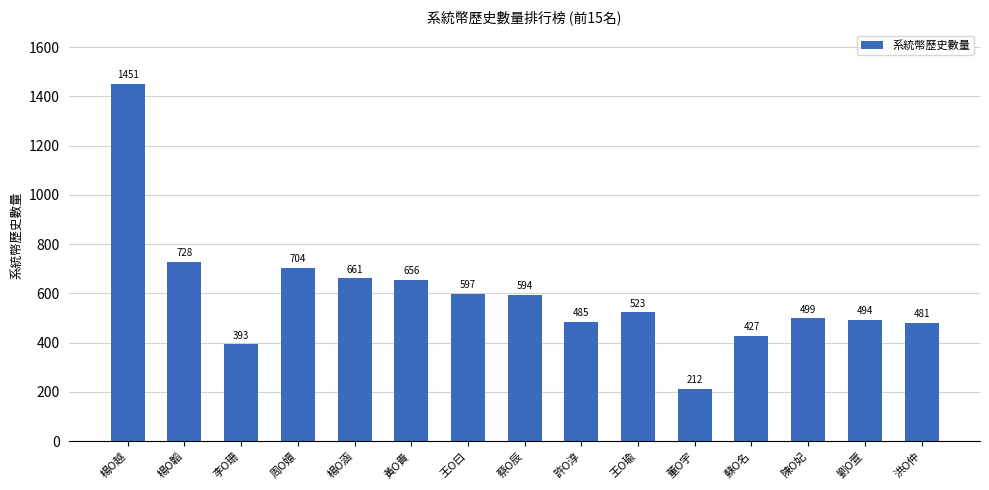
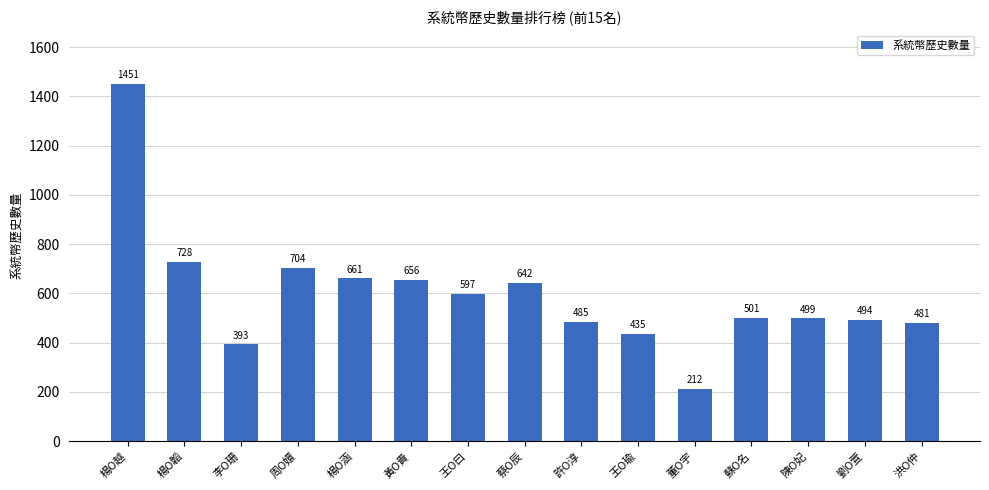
  {
    "楊O越": 1451,
    "楊O韜": 728,
    "李O珊": 393,
    "周O嬛": 704,
    "楊O涵": 661,
    "黃O貴": 656,
    "王O曰": 597,
-   "蔡O辰": 594,
+   "蔡O辰": 642,
    "許O淳": 485,
-   "王O瑜": 523,
+   "王O瑜": 435,
    "董O宇": 212,
-   "蘇O名": 427,
+   "蘇O名": 501,
    "陳O妃": 499,
    "劉O萱": 494,
    "洪O仲": 481
  }
